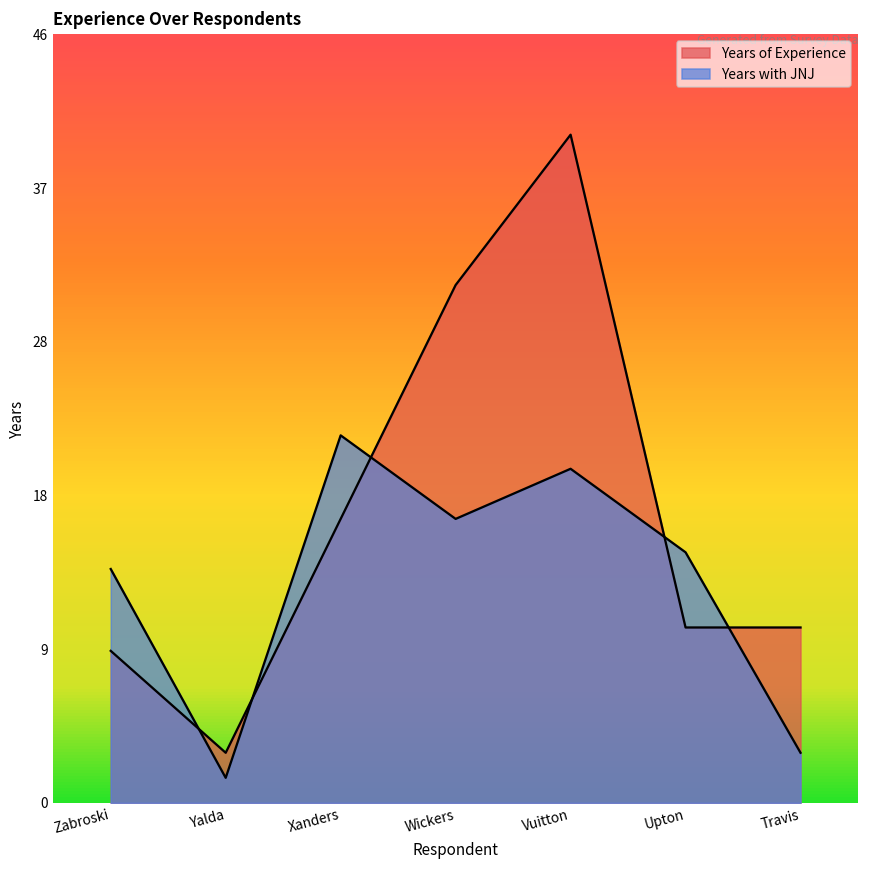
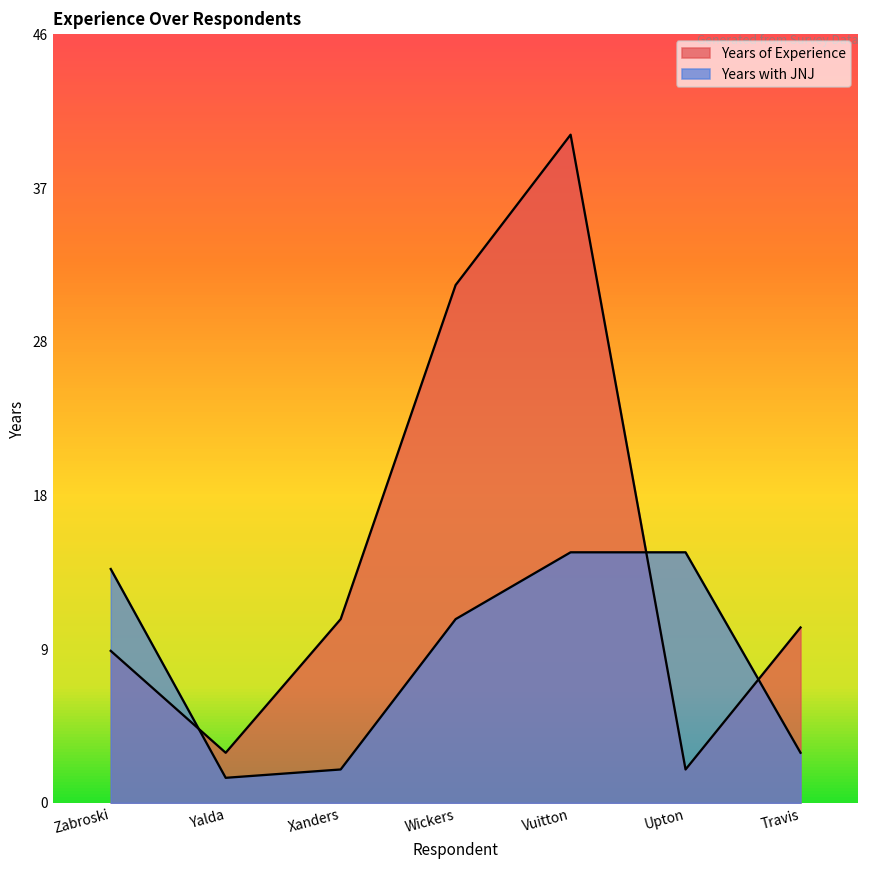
  {
    "Years of Experience": {
      "Zabroski": 9.1,
      "Yalda": 3.0,
-     "Xanders": 17,
+     "Xanders": 11,
      "Wickers": 31.0,
      "Vuitton": 40.0,
-     "Upton": 10.5,
+     "Upton": 2.0,
      "Travis": 10.5
    },
    "Years with JNJ": {
      "Zabroski": 14,
      "Yalda": 1.5,
-     "Xanders": 22,
-     "Wickers": 17,
-     "Vuitton": 20,
+     "Xanders": 2,
+     "Wickers": 11,
+     "Vuitton": 15,
      "Upton": 15,
      "Travis": 3
    }
  }
